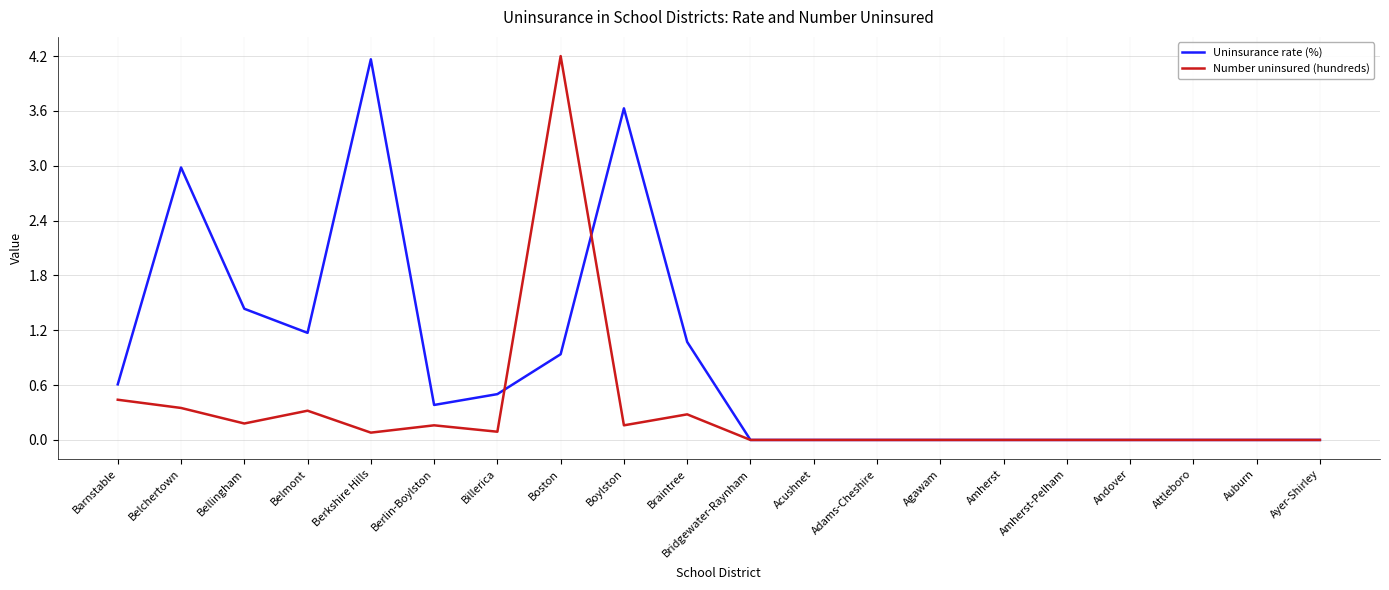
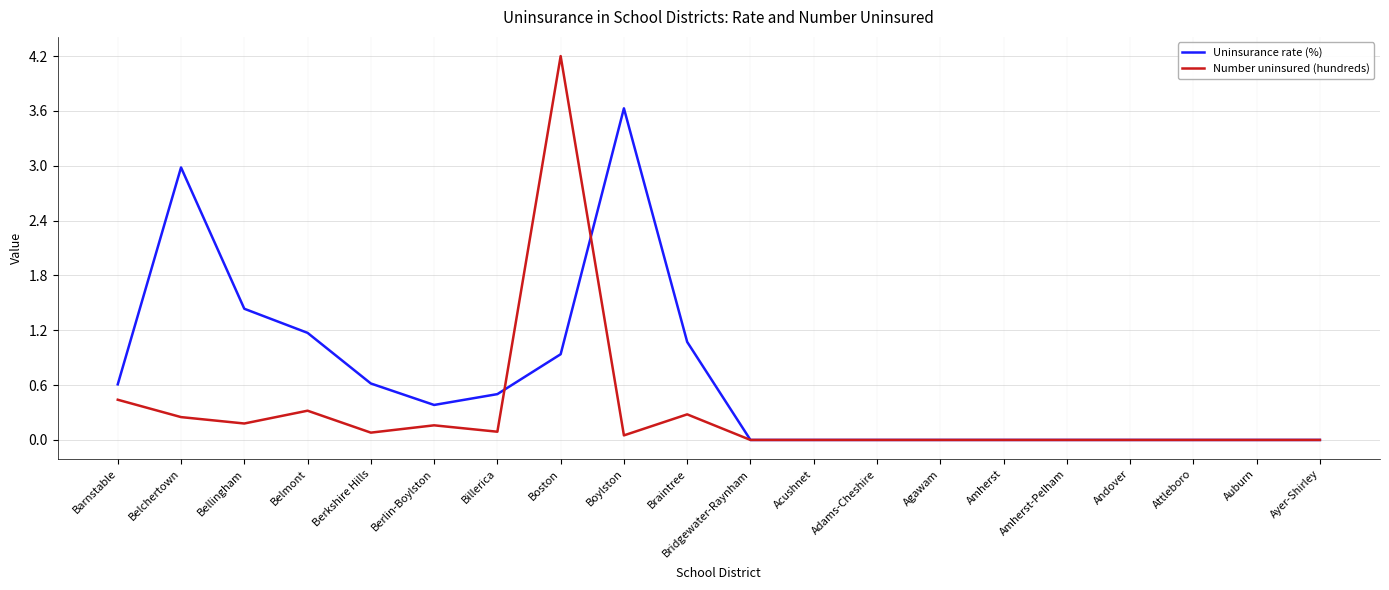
  {
    "Uninsurance rate (%)": {
      "Barnstable": 0.6,
      "Belchertown": 3.0,
      "Bellingham": 1.4,
      "Belmont": 1.2,
-     "Berkshire Hills": 4.2,
+     "Berkshire Hills": 0.6,
      "Berlin-Boylston": 0.4,
      "Billerica": 0.5,
      "Boston": 0.9,
      "Boylston": 3.6,
      "Braintree": 1.1
    },
    "Number uninsured (hundreds)": {
      "Barnstable": 0.4,
-     "Belchertown": 0.4,
+     "Belchertown": 0.3,
      "Bellingham": 0.2,
      "Belmont": 0.3,
      "Berkshire Hills": 0.1,
      "Berlin-Boylston": 0.2,
      "Billerica": 0.1,
      "Boston": 4.2,
-     "Boylston": 0.2,
+     "Boylston": 0.1,
      "Braintree": 0.3
    }
  }
